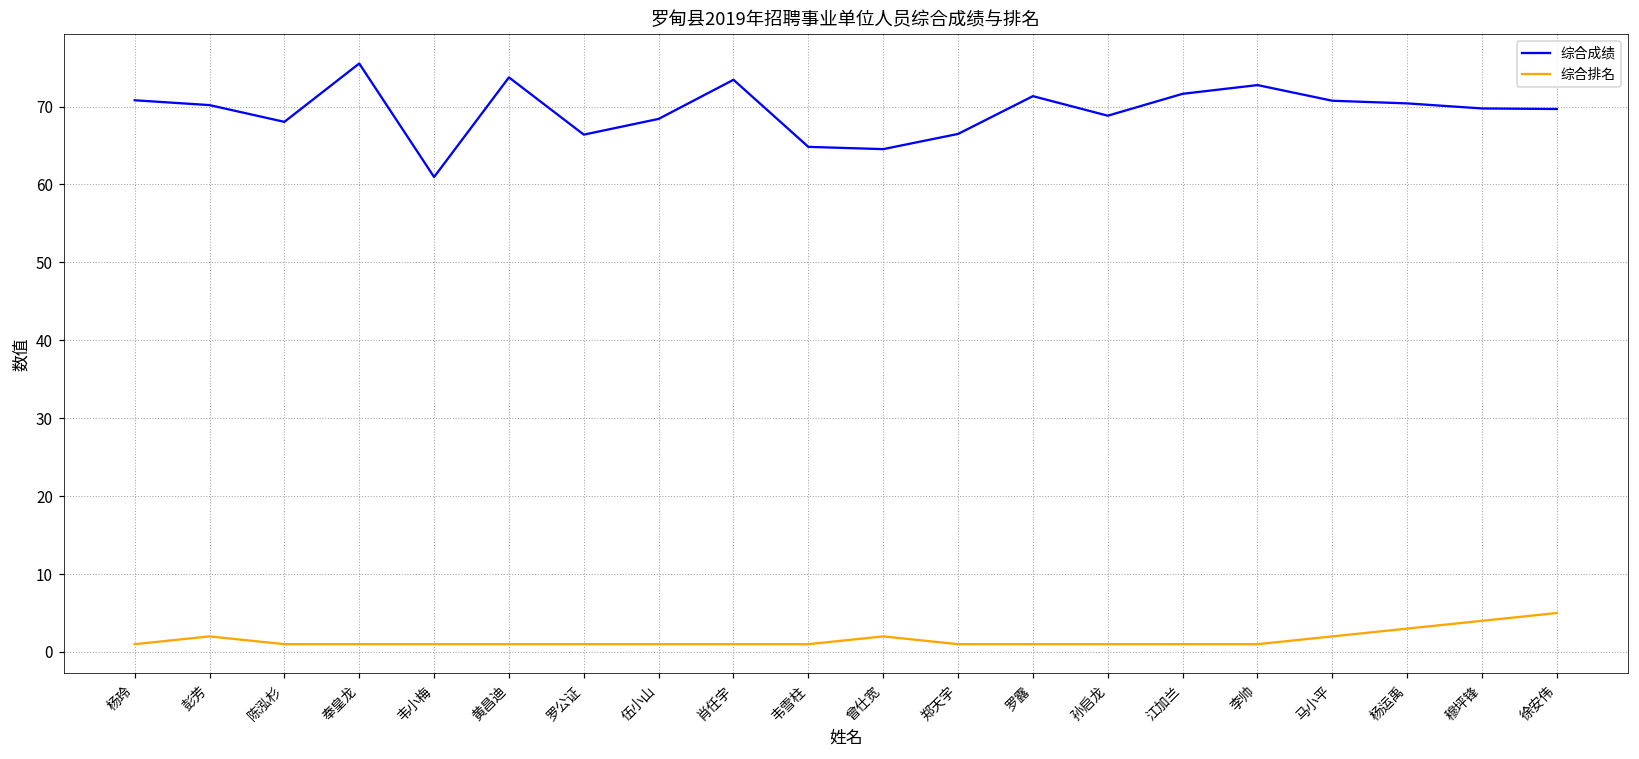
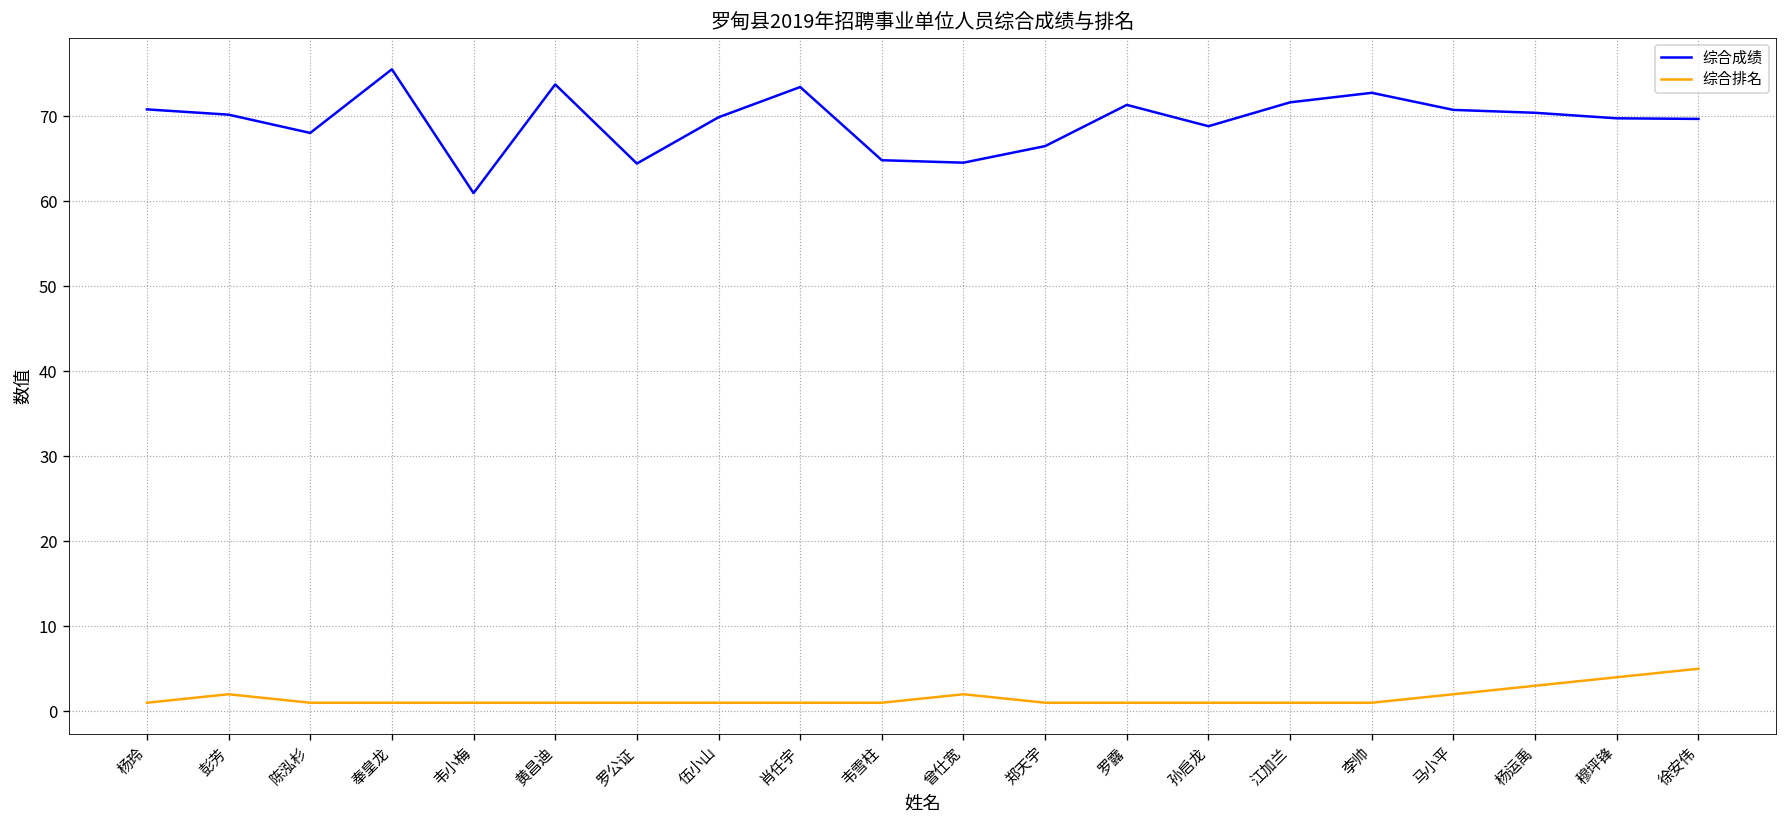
  {
    "综合成绩": {
      "杨玲": 71,
      "彭芳": 70,
      "陈泓杉": 68,
      "奉皇龙": 76,
      "韦小梅": 61,
      "黄昌迪": 74,
-     "罗公证": 66,
-     "伍小山": 68,
+     "罗公证": 64,
+     "伍小山": 70,
      "肖任宇": 73,
      "韦雪柱": 65,
      "曾仕宽": 65,
      "郑天宇": 66,
      "罗露": 71,
      "孙启龙": 69,
      "江加兰": 72,
      "李帅": 73,
      "马小平": 71,
      "杨运禹": 70,
      "穆坪锋": 70,
      "徐安伟": 70
    },
    "综合排名": {
      "杨玲": 1,
      "彭芳": 2,
      "陈泓杉": 1,
      "奉皇龙": 1,
      "韦小梅": 1,
      "黄昌迪": 1,
      "罗公证": 1,
      "伍小山": 1,
      "肖任宇": 1,
      "韦雪柱": 1,
      "曾仕宽": 2,
      "郑天宇": 1,
      "罗露": 1,
      "孙启龙": 1,
      "江加兰": 1,
      "李帅": 1,
      "马小平": 2,
      "杨运禹": 3,
      "穆坪锋": 4,
      "徐安伟": 5
    }
  }
